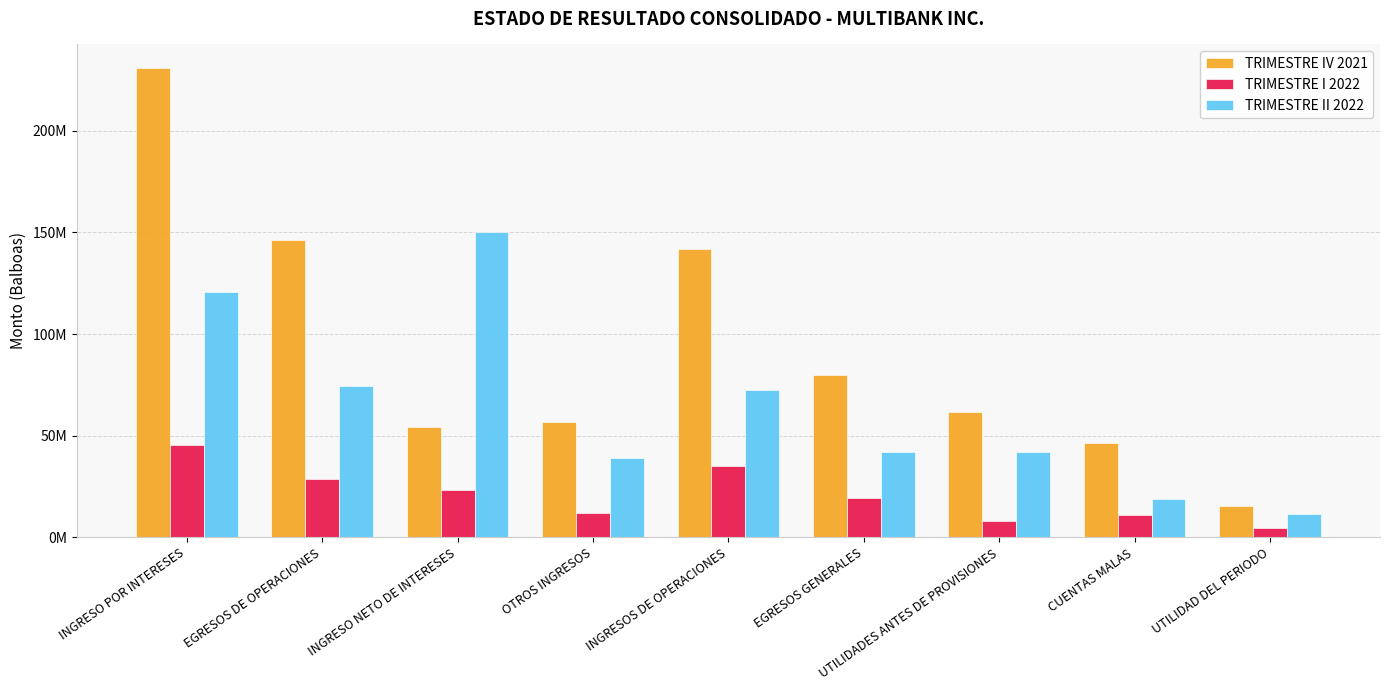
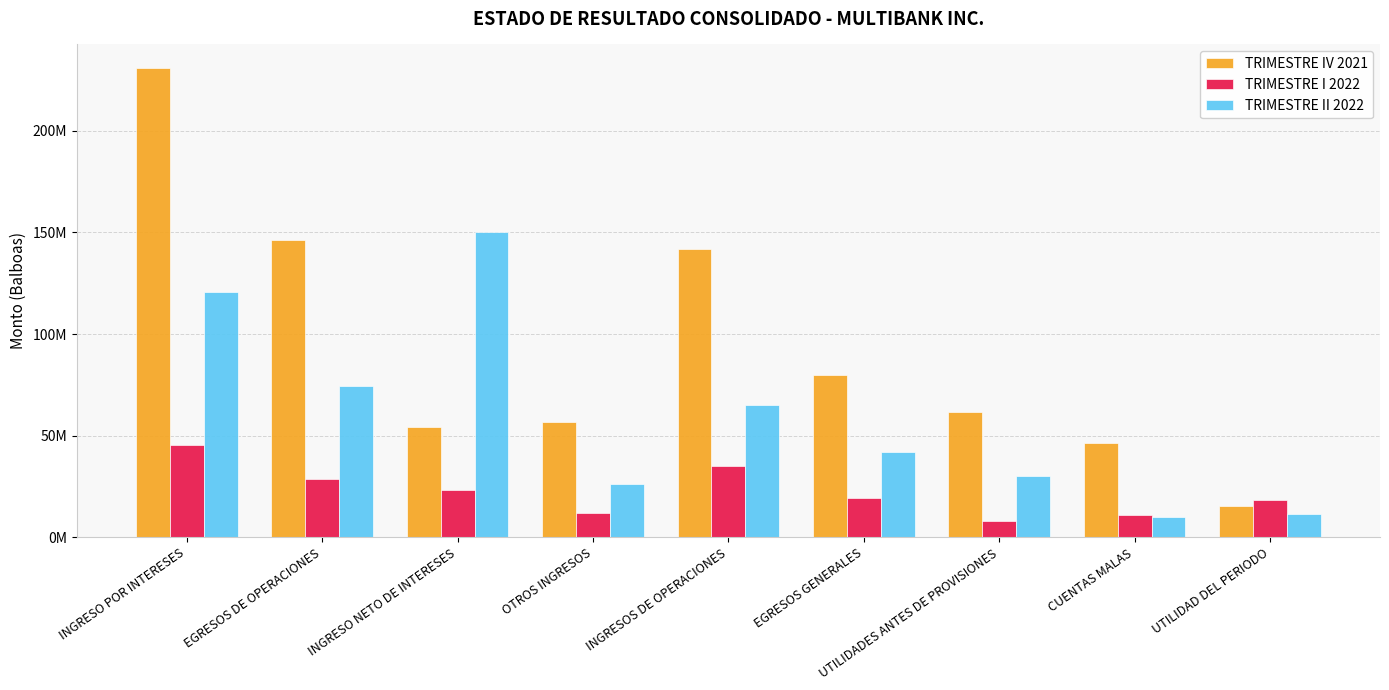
  {
    "TRIMESTRE IV 2021": {
      "INGRESO POR INTERESES": 231000000,
      "EGRESOS DE OPERACIONES": 146000000,
      "INGRESO NETO DE INTERESES": 54000000,
      "OTROS INGRESOS": 57000000,
      "INGRESOS DE OPERACIONES": 142000000,
      "EGRESOS GENERALES": 80000000,
      "UTILIDADES ANTES DE PROVISIONES": 62000000,
      "CUENTAS MALAS": 46000000,
      "UTILIDAD DEL PERIODO": 15000000
    },
    "TRIMESTRE I 2022": {
      "INGRESO POR INTERESES": 45000000,
      "EGRESOS DE OPERACIONES": 29000000,
      "INGRESO NETO DE INTERESES": 23000000,
      "OTROS INGRESOS": 12000000,
      "INGRESOS DE OPERACIONES": 35000000,
      "EGRESOS GENERALES": 20000000,
      "UTILIDADES ANTES DE PROVISIONES": 8000000,
      "CUENTAS MALAS": 11000000,
-     "UTILIDAD DEL PERIODO": 5000000
+     "UTILIDAD DEL PERIODO": 18000000
    },
    "TRIMESTRE II 2022": {
      "INGRESO POR INTERESES": 121000000,
      "EGRESOS DE OPERACIONES": 75000000,
      "INGRESO NETO DE INTERESES": 150000000,
-     "OTROS INGRESOS": 39000000,
-     "INGRESOS DE OPERACIONES": 72000000,
+     "OTROS INGRESOS": 26000000,
+     "INGRESOS DE OPERACIONES": 65000000,
      "EGRESOS GENERALES": 42000000,
-     "UTILIDADES ANTES DE PROVISIONES": 42000000,
-     "CUENTAS MALAS": 19000000,
+     "UTILIDADES ANTES DE PROVISIONES": 30000000,
+     "CUENTAS MALAS": 10000000,
      "UTILIDAD DEL PERIODO": 11000000
    }
  }
